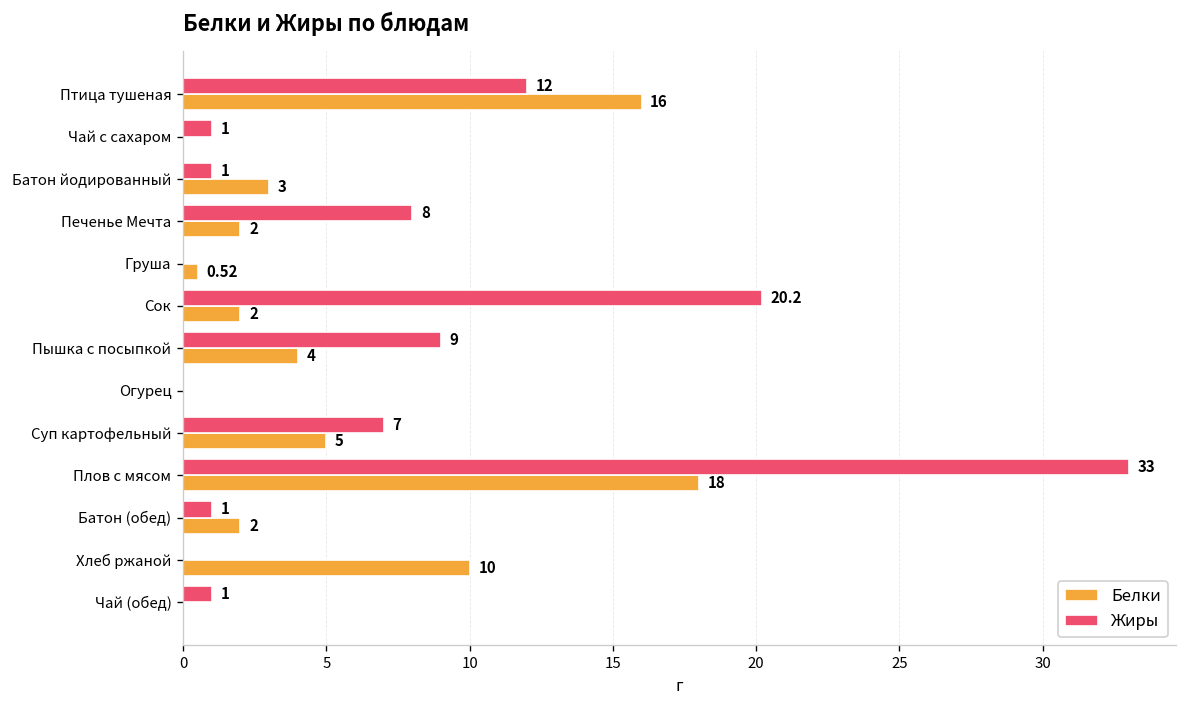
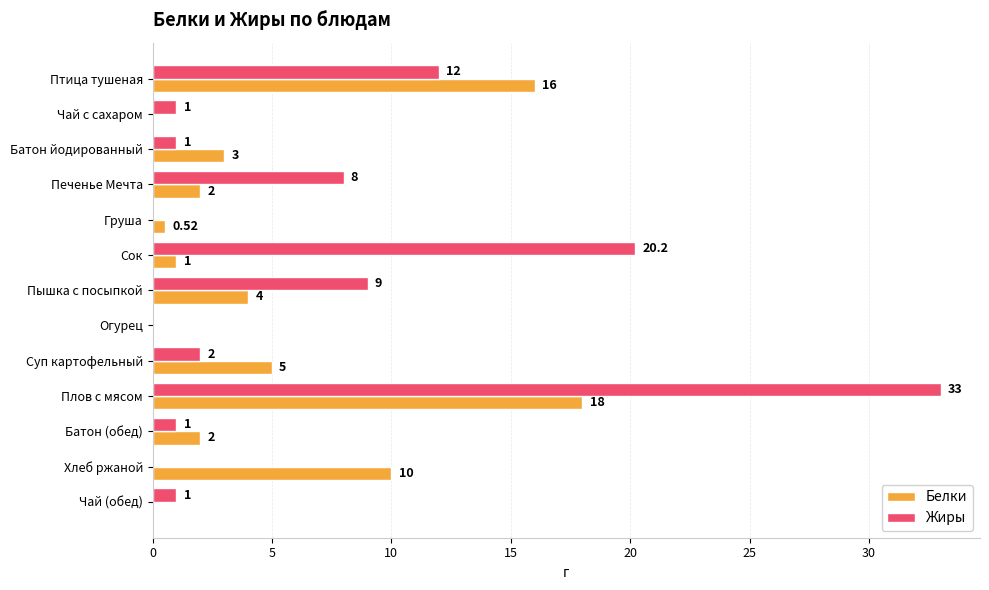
  {
    "Белки": {
      "Птица тушеная": 16,
      "Батон йодированный": 3,
      "Печенье Мечта": 2,
      "Груша": 0.52,
-     "Сок": 2,
+     "Сок": 1,
      "Пышка с посыпкой": 4,
      "Суп картофельный": 5,
      "Плов с мясом": 18,
      "Батон (обед)": 2,
      "Хлеб ржаной": 10
    },
    "Жиры": {
      "Птица тушеная": 12,
      "Чай с сахаром": 1,
      "Батон йодированный": 1,
      "Печенье Мечта": 8,
      "Сок": 20.2,
      "Пышка с посыпкой": 9,
-     "Суп картофельный": 7,
+     "Суп картофельный": 2,
      "Плов с мясом": 33,
      "Батон (обед)": 1,
      "Чай (обед)": 1
    }
  }
